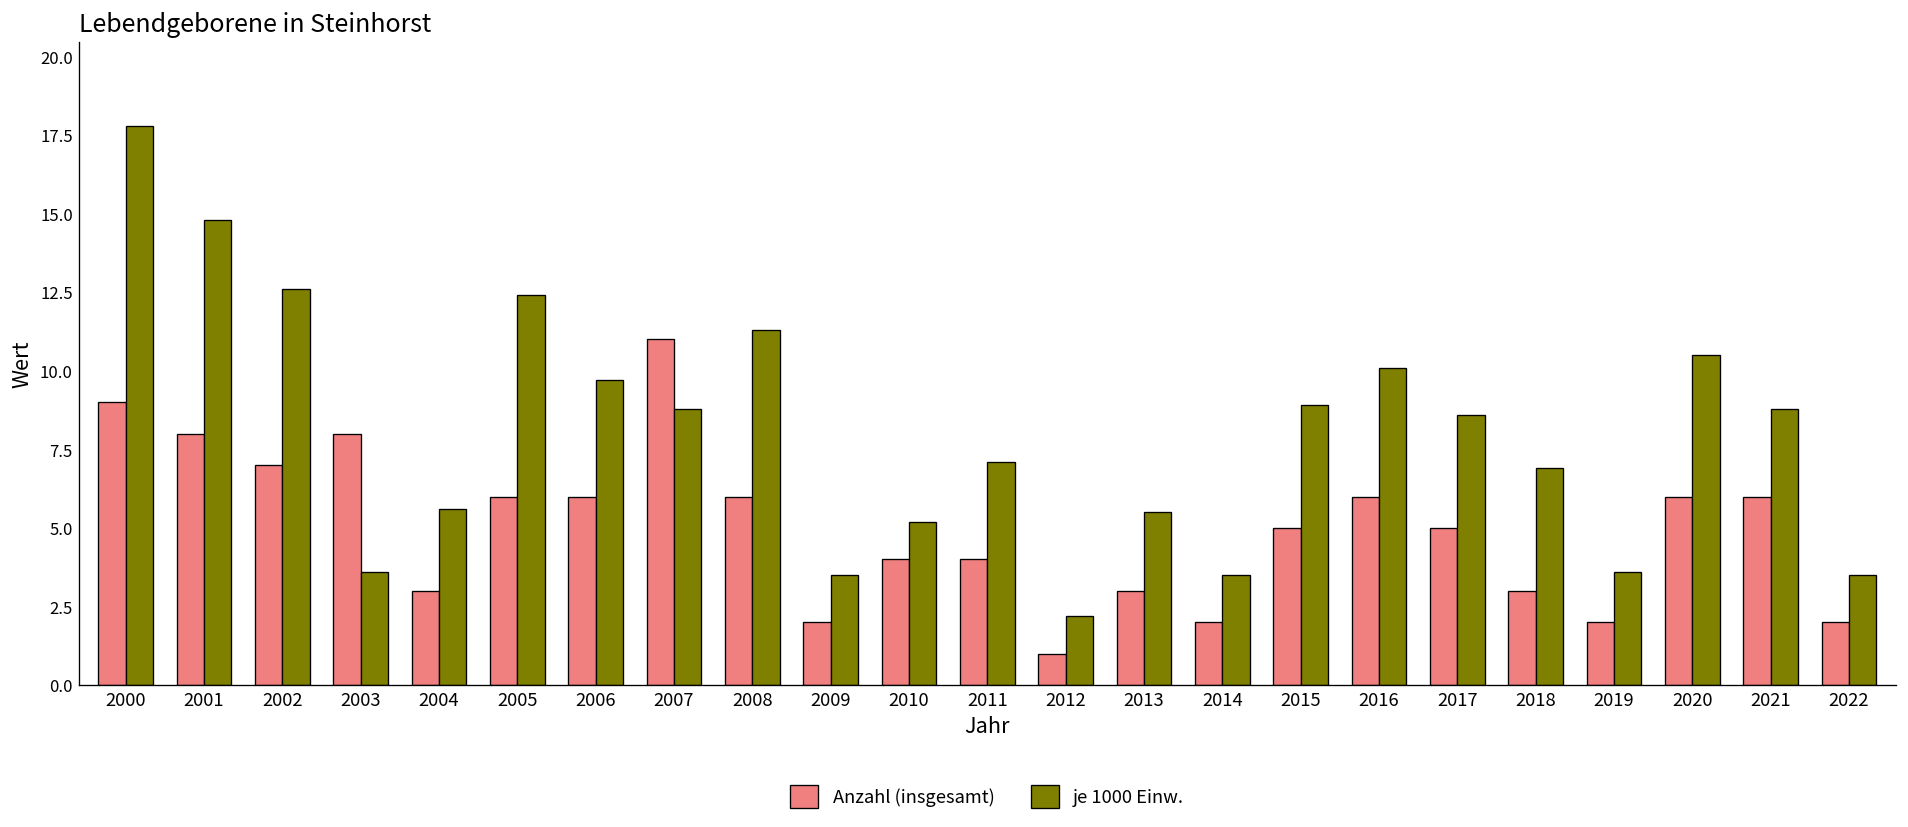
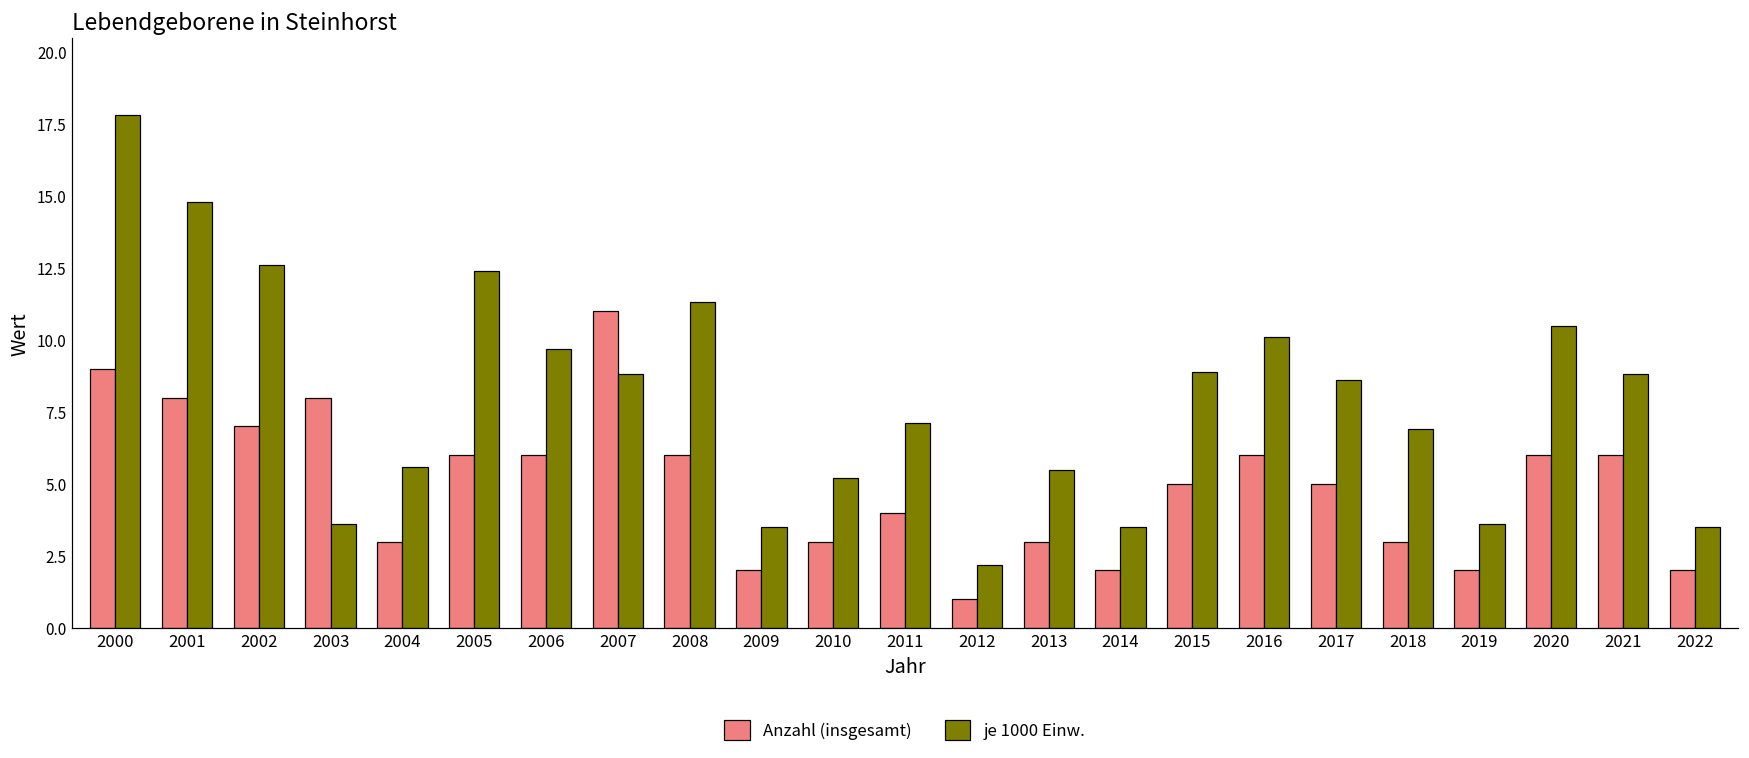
  {
    "Anzahl (insgesamt)": {
      "2000": 9,
      "2001": 8,
      "2002": 7,
      "2003": 8,
      "2004": 3,
      "2005": 6,
      "2006": 6,
      "2007": 11,
      "2008": 6,
      "2009": 2,
-     "2010": 4,
+     "2010": 3,
      "2011": 4,
      "2012": 1,
      "2013": 3,
      "2014": 2,
      "2015": 5,
      "2016": 6,
      "2017": 5,
      "2018": 3,
      "2019": 2,
      "2020": 6,
      "2021": 6,
      "2022": 2
    },
    "je 1000 Einw.": {
      "2000": 17.8,
      "2001": 14.8,
      "2002": 12.6,
      "2003": 3.6,
      "2004": 5.6,
      "2005": 12.4,
      "2006": 9.7,
      "2007": 8.8,
      "2008": 11.3,
      "2009": 3.5,
      "2010": 5.2,
      "2011": 7.1,
      "2012": 2.2,
      "2013": 5.5,
      "2014": 3.5,
      "2015": 8.9,
      "2016": 10.1,
      "2017": 8.6,
      "2018": 6.9,
      "2019": 3.6,
      "2020": 10.5,
      "2021": 8.8,
      "2022": 3.5
    }
  }
